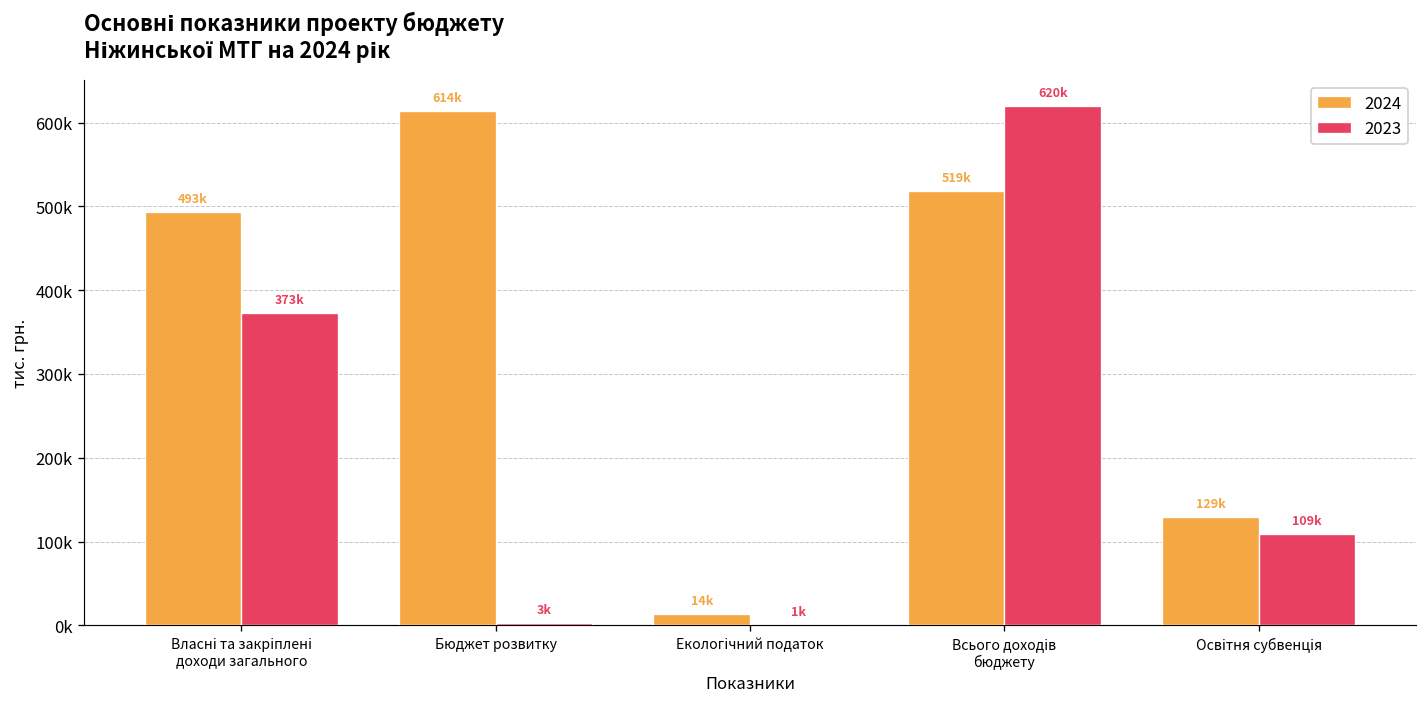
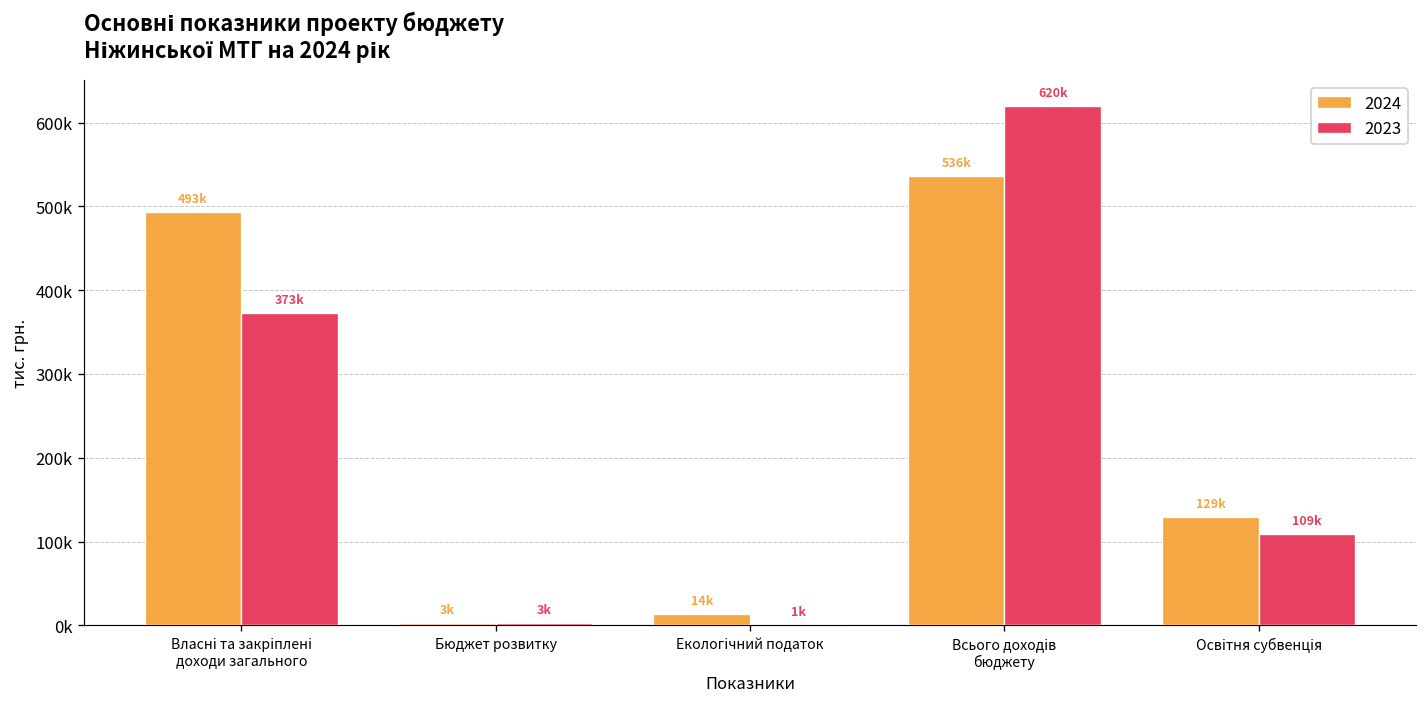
  {
    "2024": {
      "Власні та закріплені доходи загального": "493k",
-     "Бюджет розвитку": "614k",
+     "Бюджет розвитку": "3k",
      "Екологічний податок": "14k",
-     "Всього доходів бюджету": "519k",
+     "Всього доходів бюджету": "536k",
      "Освітня субвенція": "129k"
    },
    "2023": {
      "Власні та закріплені доходи загального": "373k",
      "Бюджет розвитку": "3k",
      "Екологічний податок": "1k",
      "Всього доходів бюджету": "620k",
      "Освітня субвенція": "109k"
    }
  }
